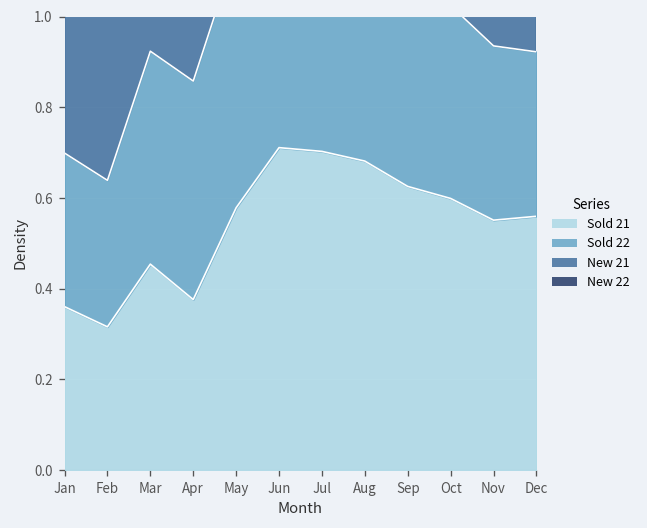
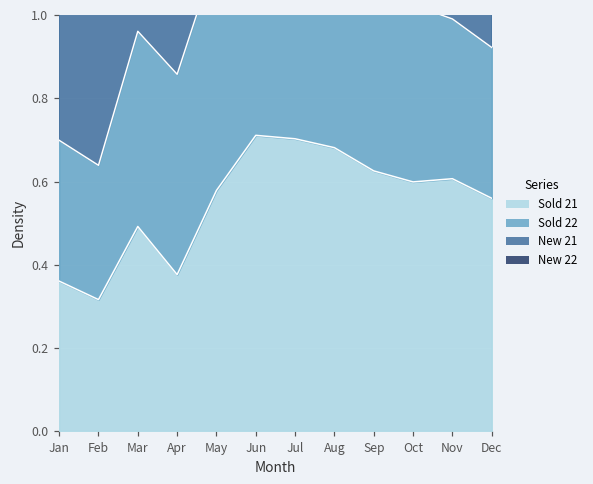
  {
    "Sold 21": {
      "Jan": 0.36,
      "Feb": 0.32,
-     "Mar": 0.45,
+     "Mar": 0.49,
      "Apr": 0.38,
      "May": 0.58,
      "Jun": 0.71,
      "Jul": 0.70,
      "Aug": 0.68,
      "Sep": 0.63,
      "Oct": 0.60,
-     "Nov": 0.55,
+     "Nov": 0.61,
      "Dec": 0.56
    },
    "Sold 22": {
      "Jan": 0.34,
      "Feb": 0.32,
      "Mar": 0.47,
      "Apr": 0.48,
      "Nov": 0.38,
      "Dec": 0.36
    }
  }
